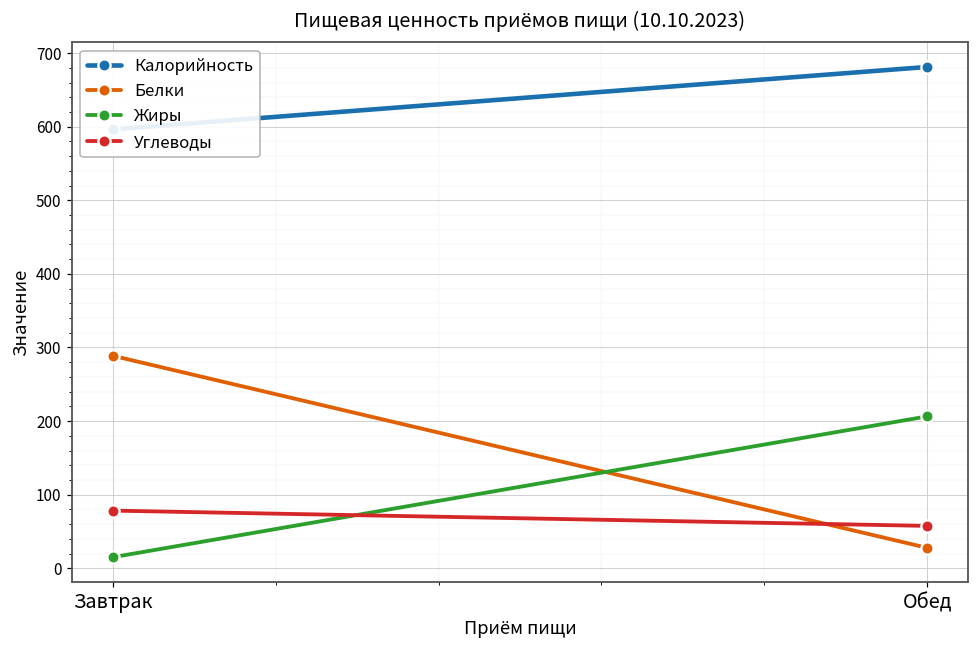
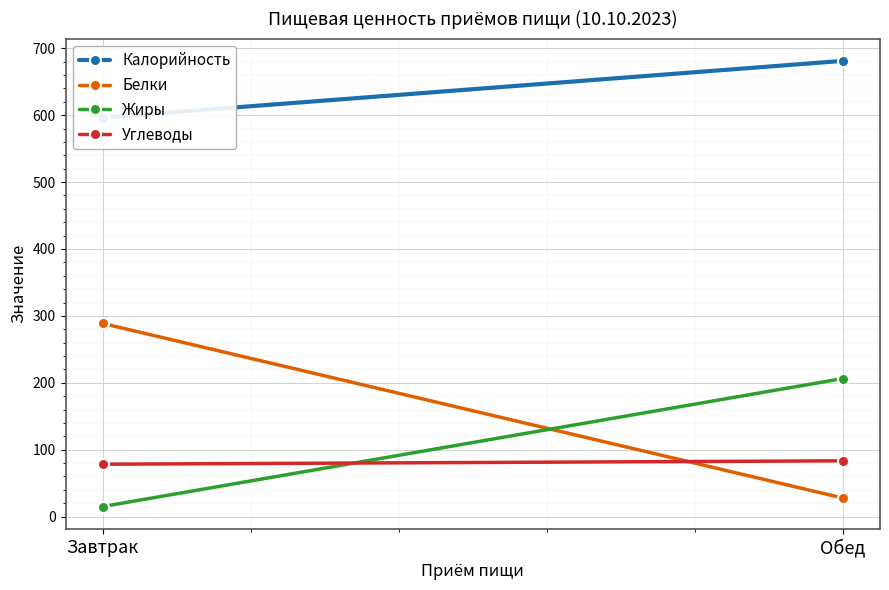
  {
    "Калорийность": {
      "Обед": 680
    },
    "Белки": {
      "Завтрак": 290,
      "Обед": 30
    },
    "Жиры": {
      "Завтрак": 20,
      "Обед": 210
    },
    "Углеводы": {
      "Завтрак": 80,
-     "Обед": 60
+     "Обед": 80
    }
  }
